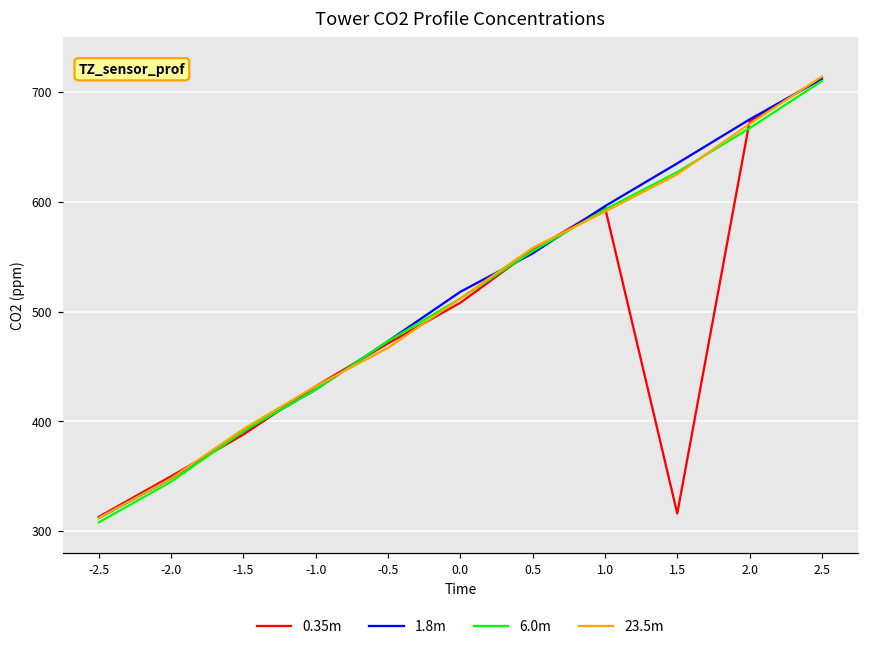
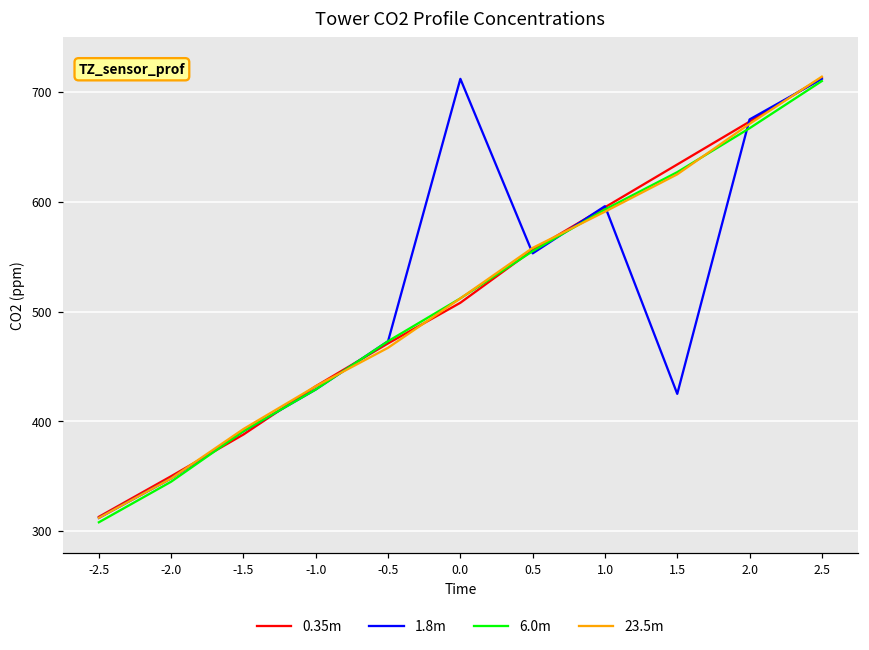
  {
    "0.35m": {
      "-1.5": 390,
      "0.0": 510,
-     "1.5": 320
+     "1.5": 630
    },
    "1.8m": {
-     "0.0": 520,
-     "1.5": 640
+     "0.0": 710,
+     "1.5": 430
    },
    "6.0m": {
      "-2.5": 310,
      "-2.0": 350,
      "2.0": 670
    },
    "23.5m": {
      "-0.5": 470
    }
  }
